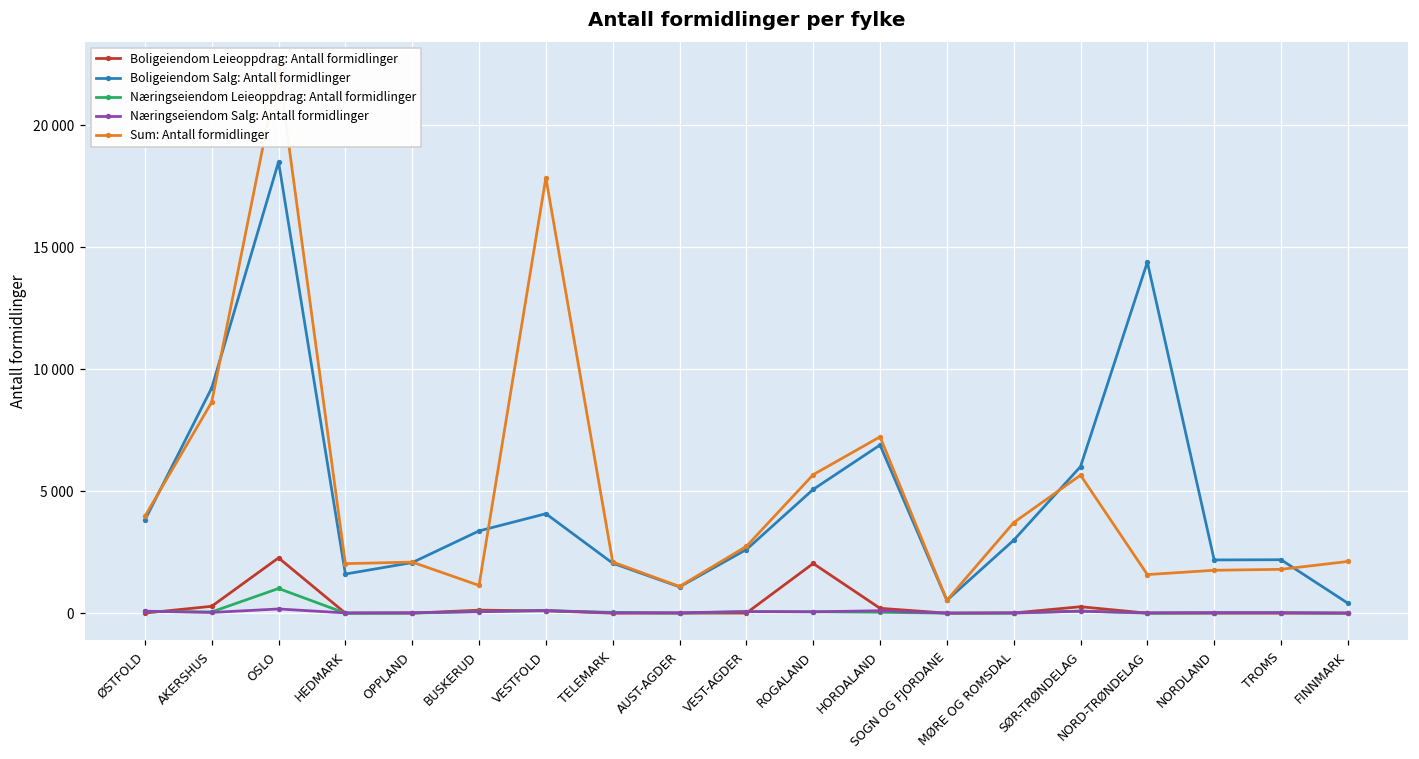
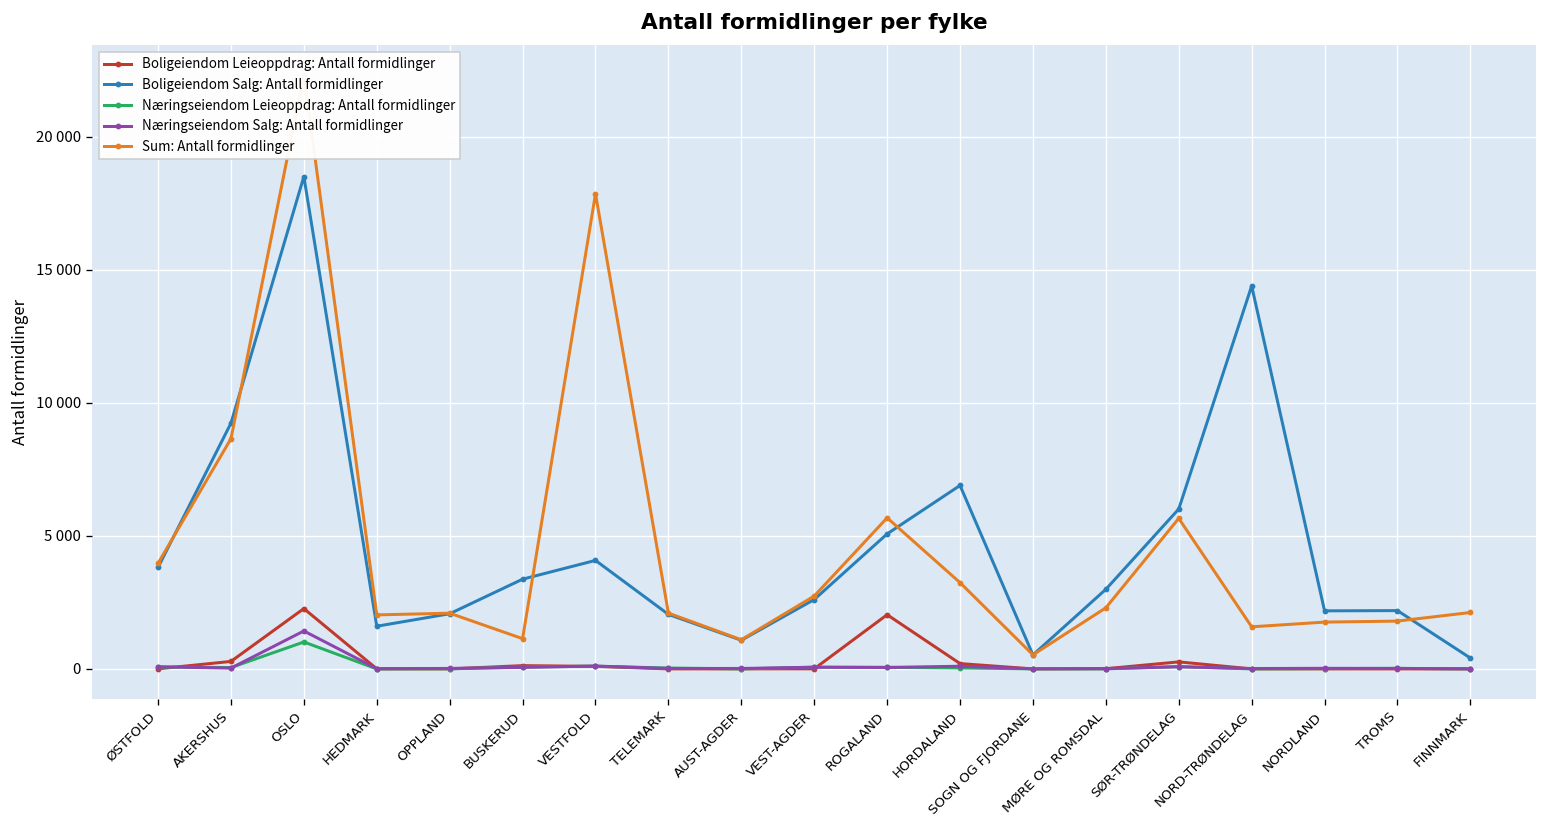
  {
    "Boligeiendom Leieoppdrag: Antall formidlinger": {
      "AKERSHUS": 300,
      "OSLO": 2300,
      "ROGALAND": 2000,
      "SØR-TRØNDELAG": 300
    },
    "Boligeiendom Salg: Antall formidlinger": {
      "ØSTFOLD": 3800,
      "AKERSHUS": 9200,
      "OSLO": 18500,
      "HEDMARK": 1600,
      "BUSKERUD": 3400,
      "VESTFOLD": 4100,
      "VEST-AGDER": 2600,
      "ROGALAND": 5100,
      "HORDALAND": 6900,
      "MØRE OG ROMSDAL": 3000,
      "SØR-TRØNDELAG": 6000,
      "NORD-TRØNDELAG": 14400,
      "NORDLAND": 2200,
      "TROMS": 2200,
      "FINNMARK": 400
    },
    "Næringseiendom Leieoppdrag: Antall formidlinger": {
      "OSLO": 1000
    },
    "Næringseiendom Salg: Antall formidlinger": {
-     "OSLO": 200
+     "OSLO": 1400
    },
    "Sum: Antall formidlinger": {
      "ØSTFOLD": 4000,
      "AKERSHUS": 8600,
      "HEDMARK": 2000,
      "BUSKERUD": 1100,
      "VESTFOLD": 17900,
      "VEST-AGDER": 2700,
      "ROGALAND": 5700,
-     "HORDALAND": 7200,
-     "MØRE OG ROMSDAL": 3700,
+     "HORDALAND": 3200,
+     "MØRE OG ROMSDAL": 2300,
      "SØR-TRØNDELAG": 5700,
      "NORD-TRØNDELAG": 1600,
      "NORDLAND": 1800,
      "TROMS": 1800,
      "FINNMARK": 2100
    }
  }
